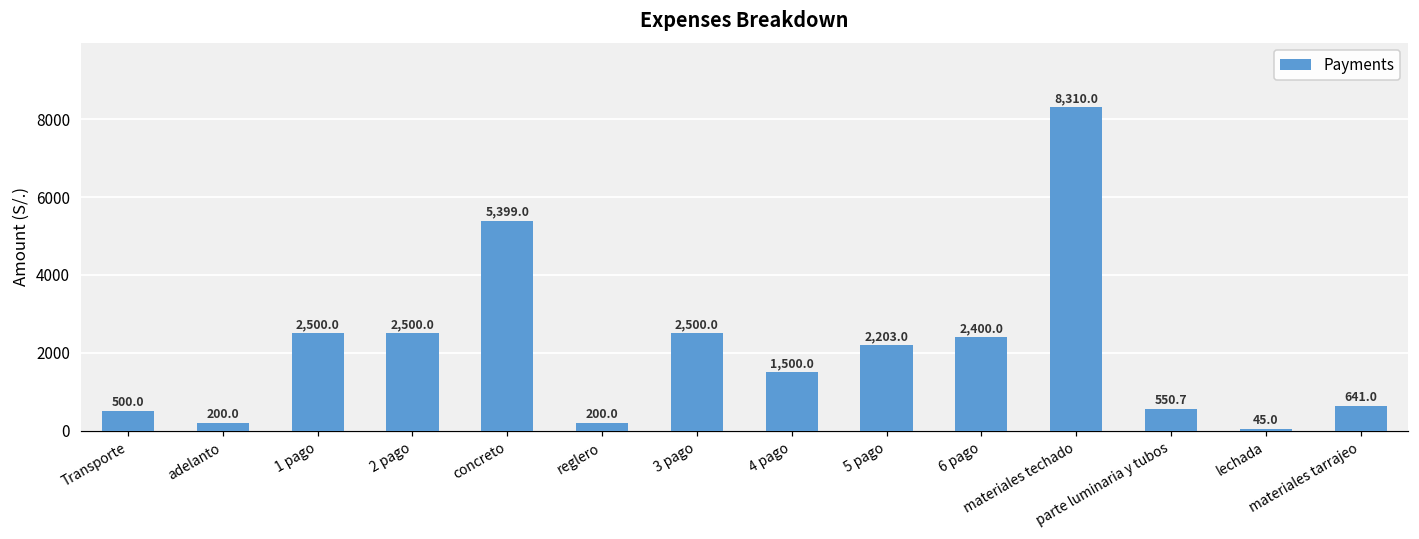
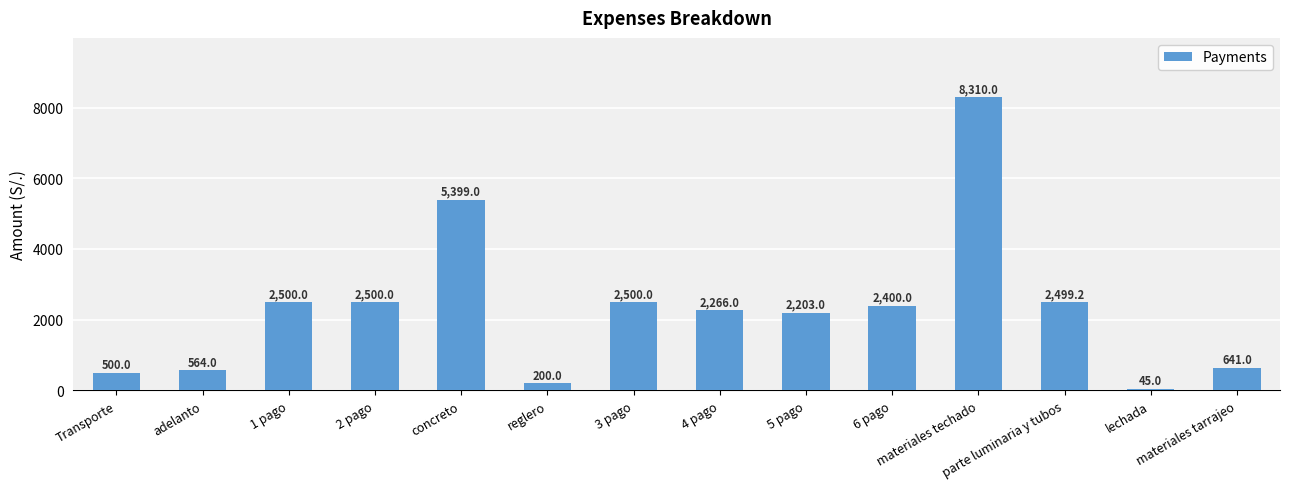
  {
    "Transporte": "500.0",
-   "adelanto": "200.0",
+   "adelanto": "564.0",
    "1 pago": "2,500.0",
    "2 pago": "2,500.0",
    "concreto": "5,399.0",
    "reglero": "200.0",
    "3 pago": "2,500.0",
-   "4 pago": "1,500.0",
+   "4 pago": "2,266.0",
    "5 pago": "2,203.0",
    "6 pago": "2,400.0",
    "materiales techado": "8,310.0",
-   "parte luminaria y tubos": "550.7",
+   "parte luminaria y tubos": "2,499.2",
    "lechada": "45.0",
    "materiales tarrajeo": "641.0"
  }
